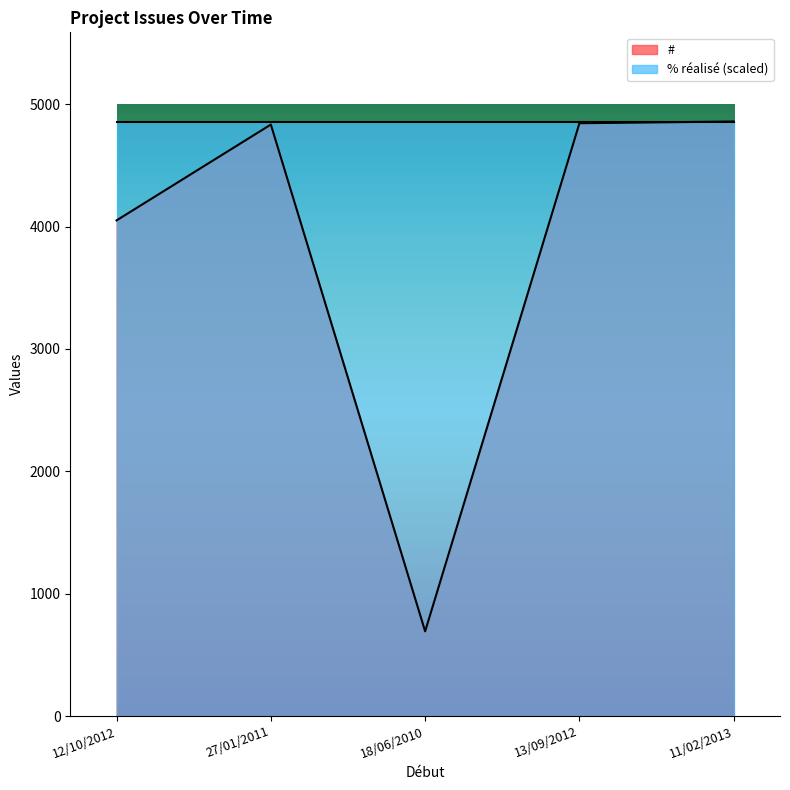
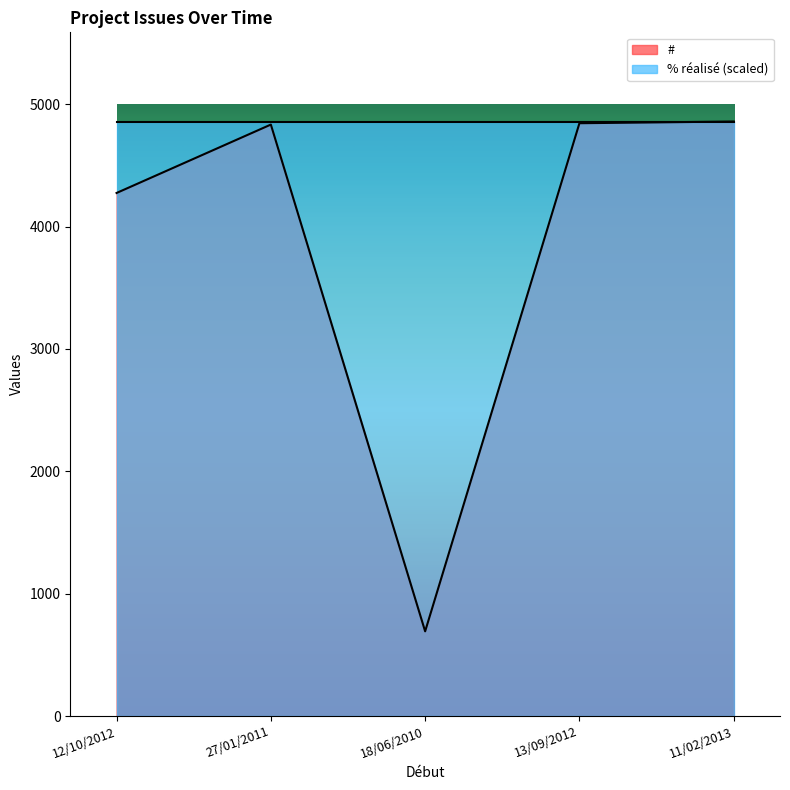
  {
    "#": {
-     "12/10/2012": 4050,
+     "12/10/2012": 4270,
      "27/01/2011": 4830,
      "18/06/2010": 690
    },
    "% réalisé (scaled)": {
      "12/10/2012": 4860,
      "27/01/2011": 4860,
      "18/06/2010": 4860
    }
  }
